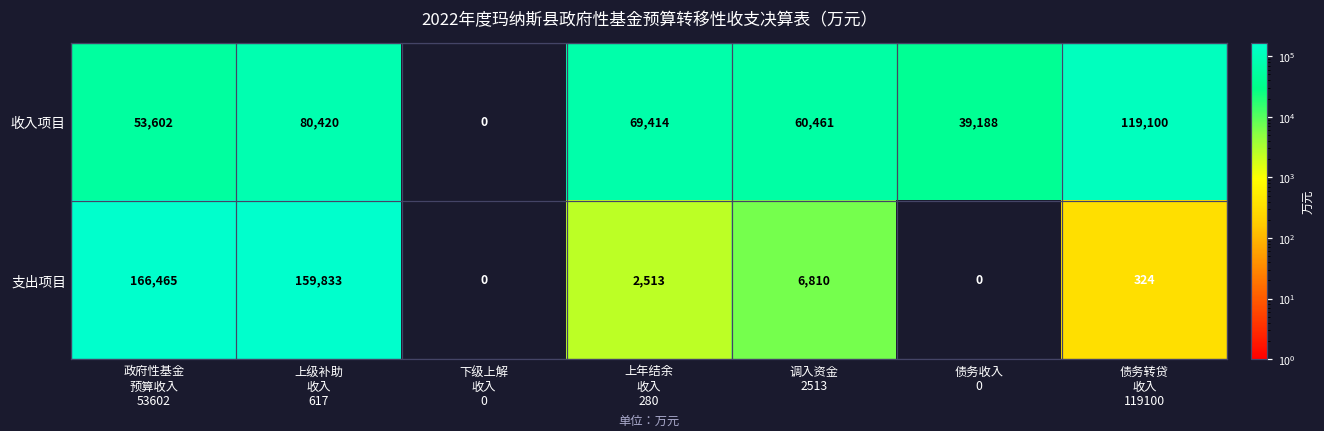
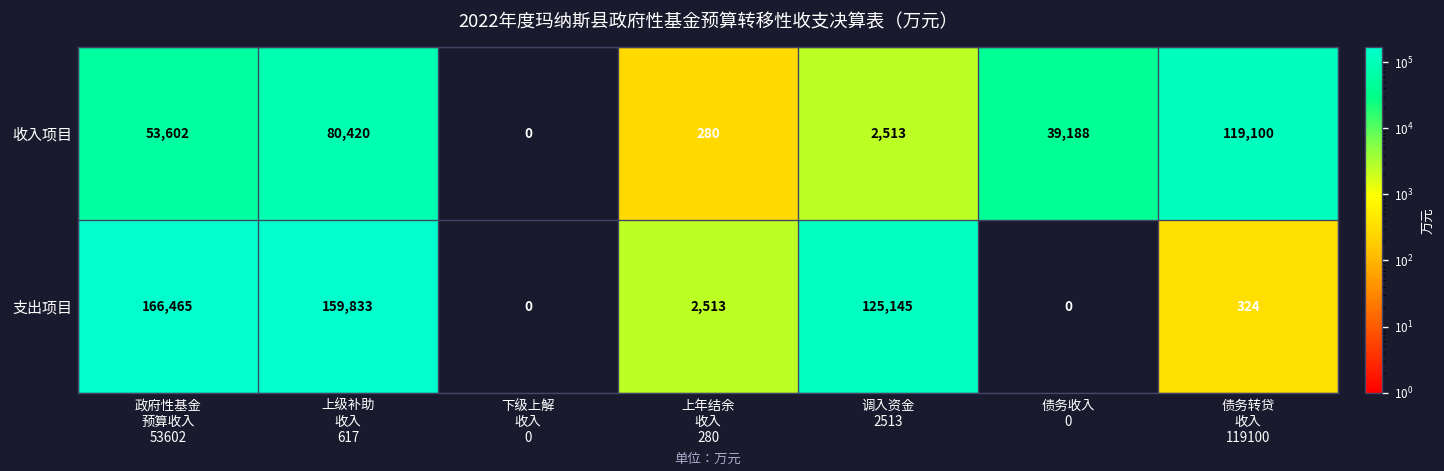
  {
    "收入项目": {
      "政府性基金 预算收入 53602": "53,602",
      "上级补助 收入 617": "80,420",
      "下级上解 收入 0": "0",
-     "上年结余 收入 280": "69,414",
-     "调入资金 2513": "60,461",
+     "上年结余 收入 280": "280",
+     "调入资金 2513": "2,513",
      "债务收入 0": "39,188",
      "债务转贷 收入 119100": "119,100"
    },
    "支出项目": {
      "政府性基金 预算收入 53602": "166,465",
      "上级补助 收入 617": "159,833",
      "下级上解 收入 0": "0",
      "上年结余 收入 280": "2,513",
-     "调入资金 2513": "6,810",
+     "调入资金 2513": "125,145",
      "债务收入 0": "0",
      "债务转贷 收入 119100": "324"
    }
  }
